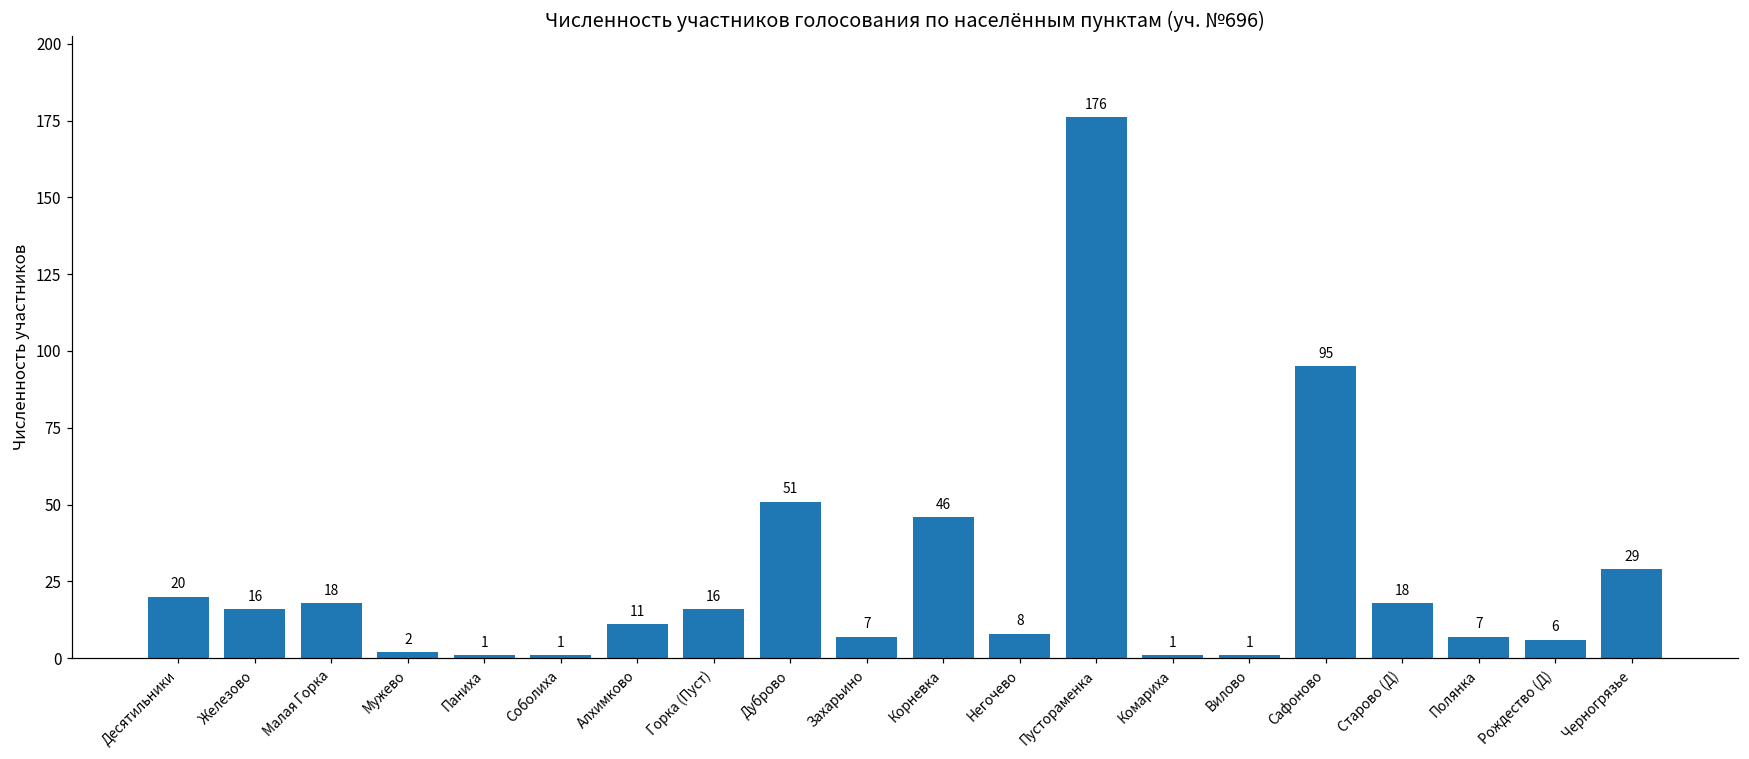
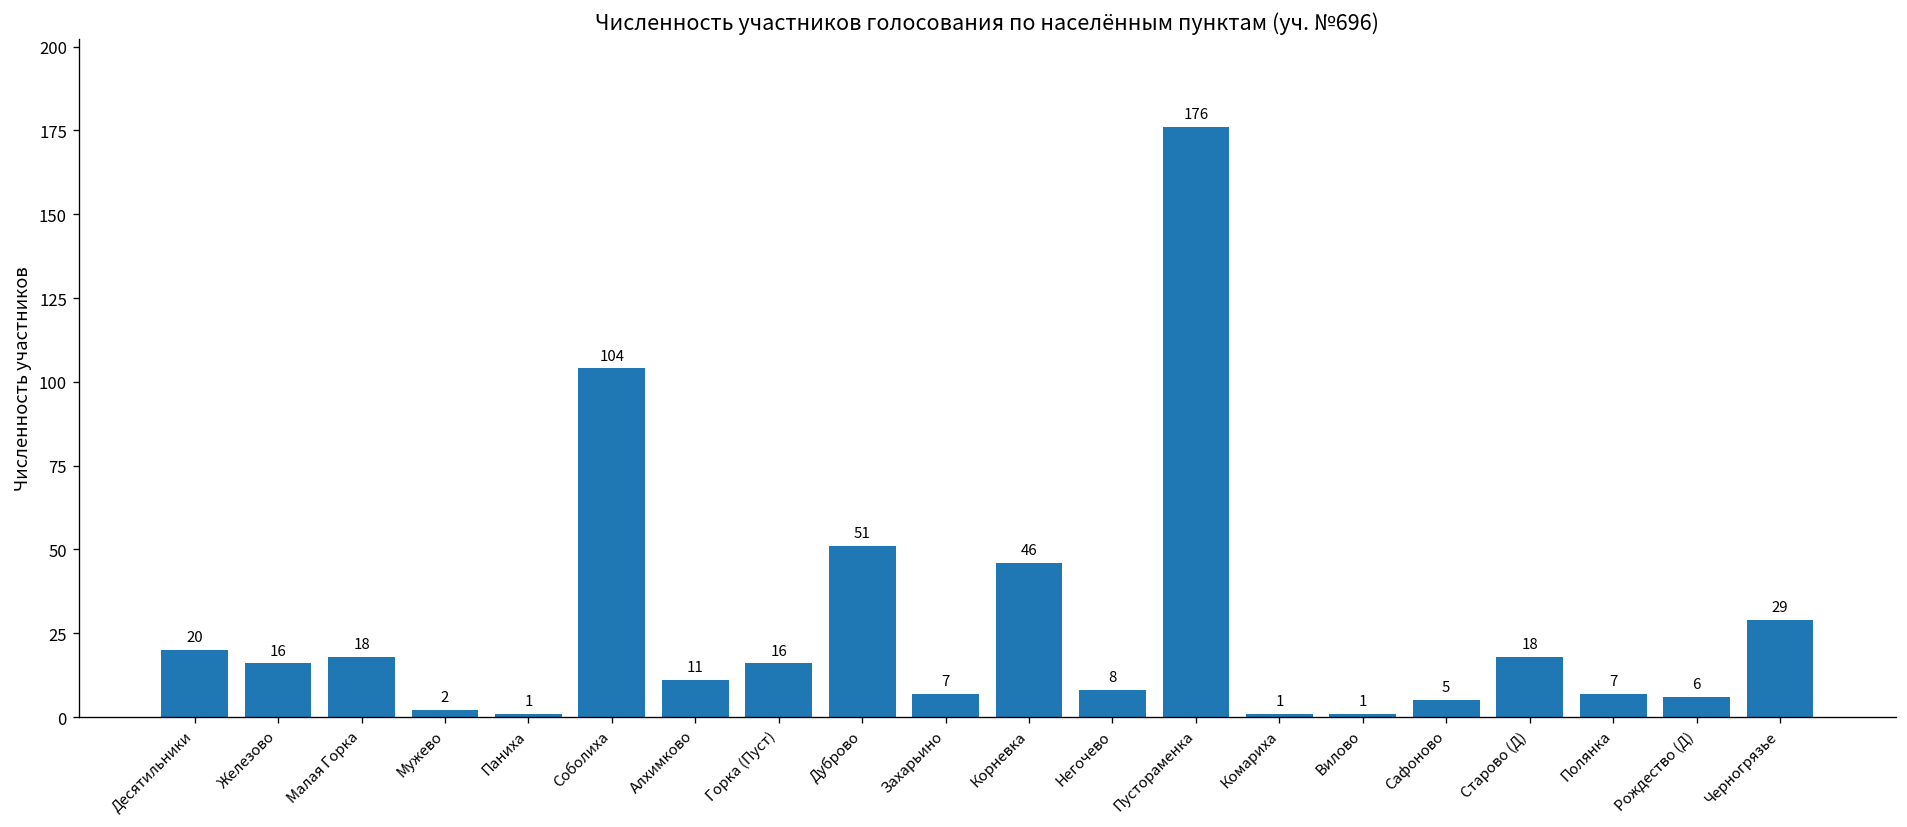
  {
    "Десятильники": 20,
    "Железово": 16,
    "Малая Горка": 18,
    "Мужево": 2,
    "Паниха": 1,
-   "Соболиха": 1,
+   "Соболиха": 104,
    "Алхимково": 11,
    "Горка (Пуст)": 16,
    "Дуброво": 51,
    "Захарьино": 7,
    "Корневка": 46,
    "Негочево": 8,
    "Пустораменка": 176,
    "Комариха": 1,
    "Вилово": 1,
-   "Сафоново": 95,
+   "Сафоново": 5,
    "Старово (Д)": 18,
    "Полянка": 7,
    "Рождество (Д)": 6,
    "Черногрязье": 29
  }
